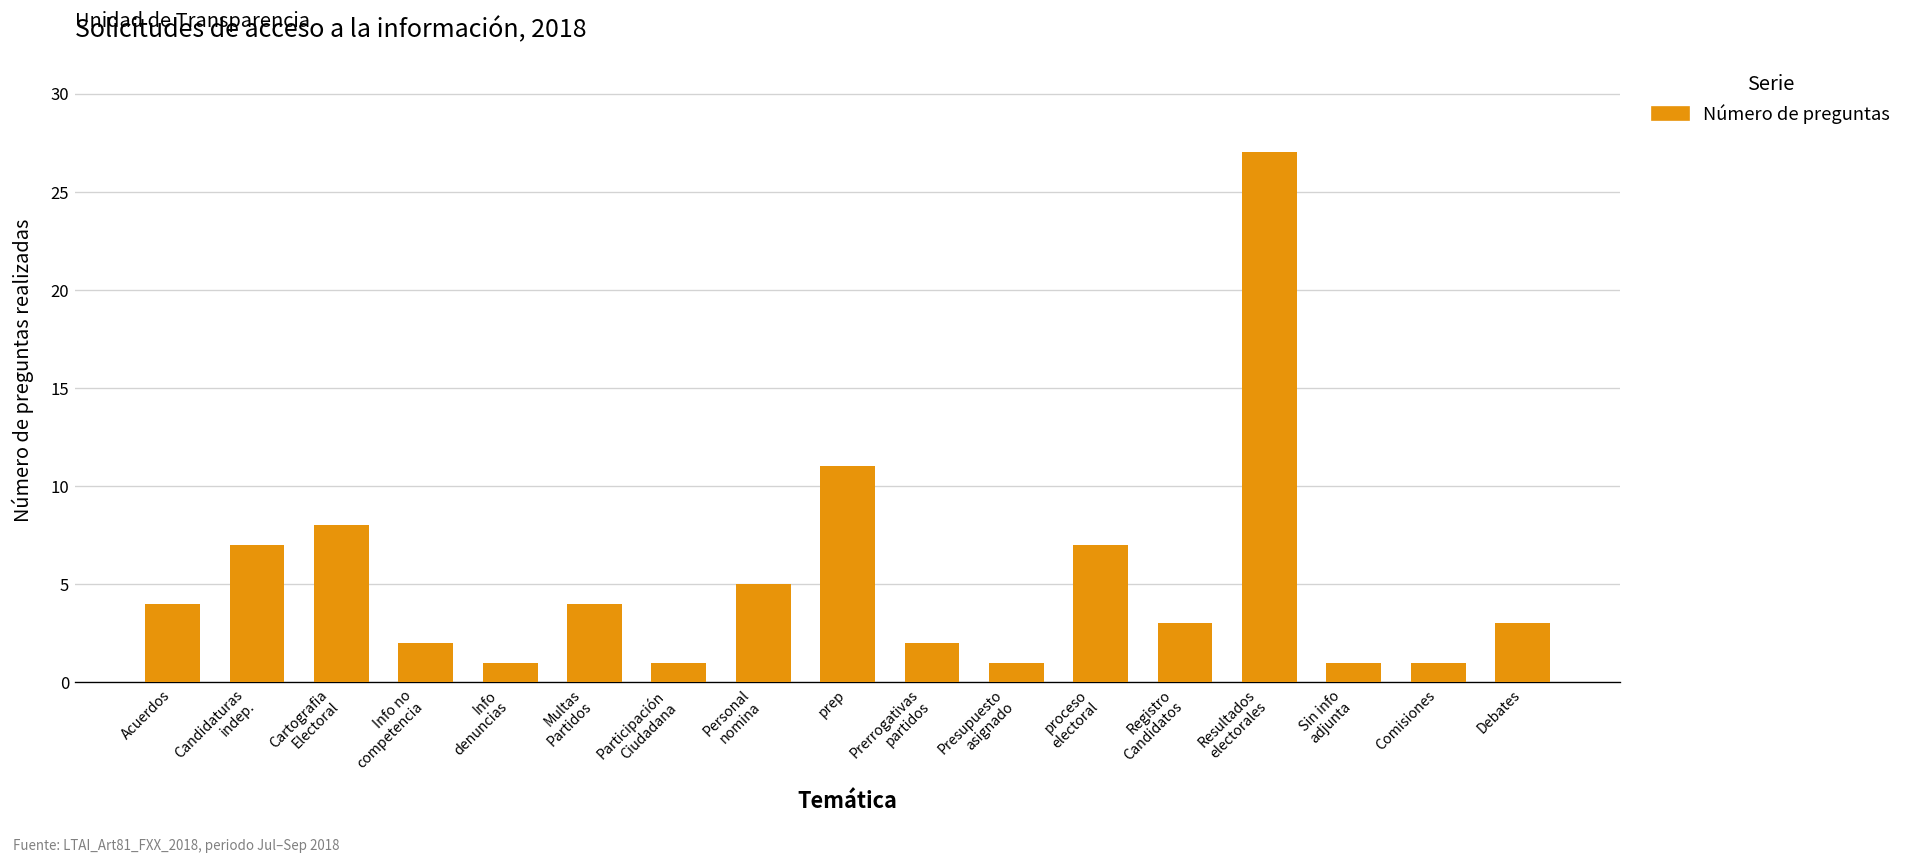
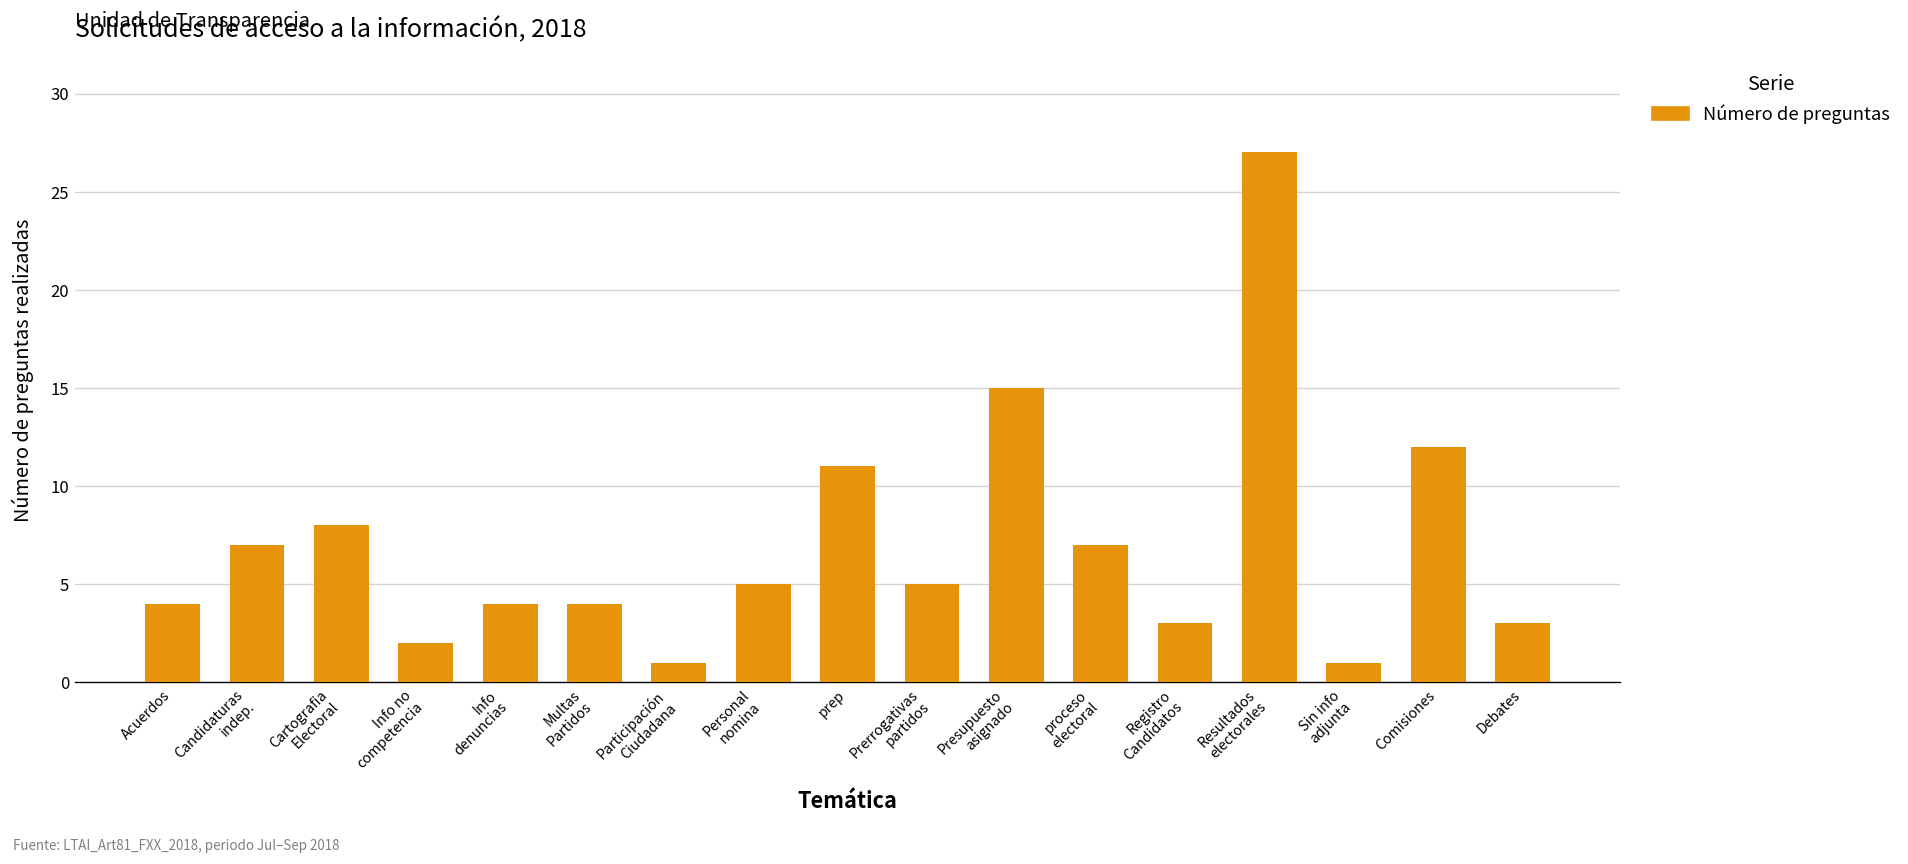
  {
    "Acuerdos": 4,
    "Candidaturas indep.": 7,
    "Cartografia Electoral": 8,
    "Info no competencia": 2,
-   "Info denuncias": 1,
+   "Info denuncias": 4,
    "Multas Partidos": 4,
    "Participación Ciudadana": 1,
    "Personal nomina": 5,
    "prep": 11,
-   "Prerrogativas partidos": 2,
-   "Presupuesto asignado": 1,
+   "Prerrogativas partidos": 5,
+   "Presupuesto asignado": 15,
    "proceso electoral": 7,
    "Registro Candidatos": 3,
    "Resultados electorales": 27,
    "Sin info adjunta": 1,
-   "Comisiones": 1,
+   "Comisiones": 12,
    "Debates": 3
  }
